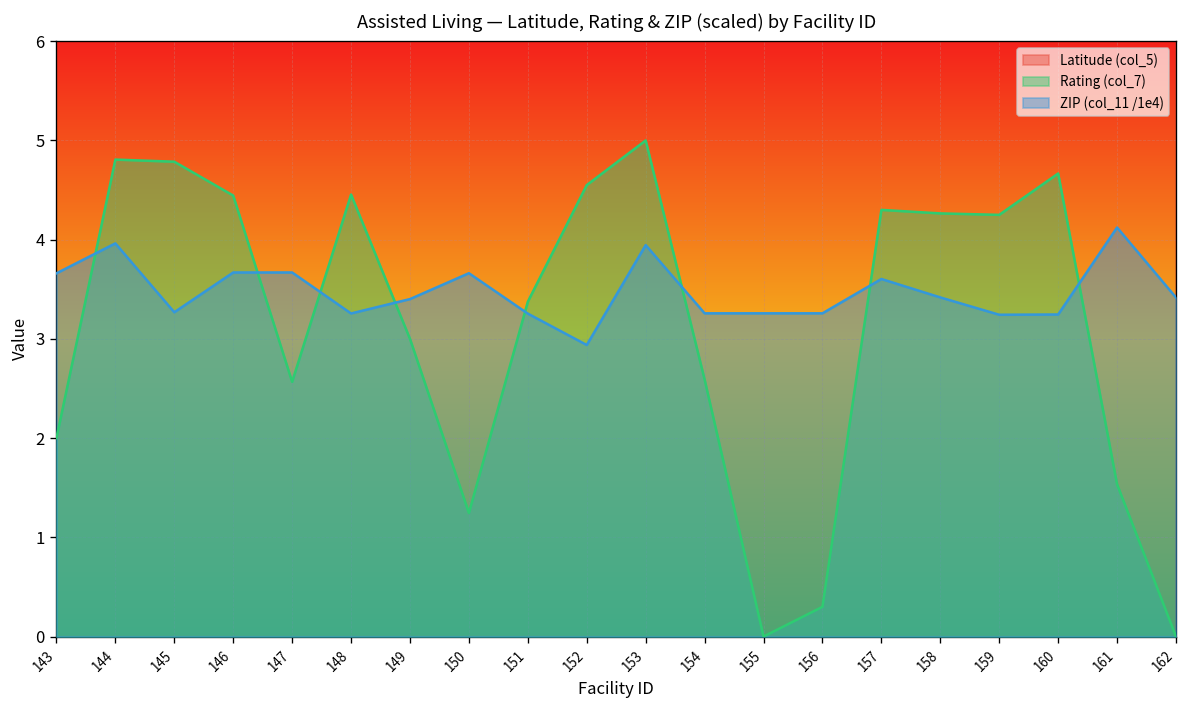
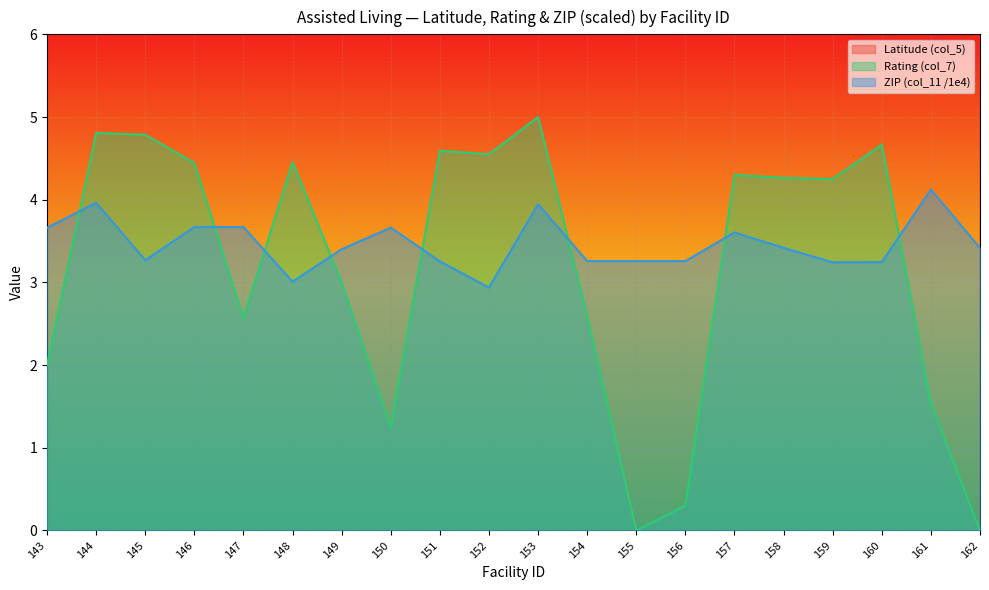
  {
    "Rating (col_7)": {
      "143": 2.0,
      "144": 4.8,
      "145": 4.8,
      "146": 4.4,
      "147": 2.6,
      "148": 4.5,
      "149": 3.0,
      "150": 1.2,
-     "151": 3.4,
+     "151": 4.6,
      "152": 4.5,
      "153": 5.0,
      "154": 2.6,
      "155": 0.0,
      "156": 0.3,
      "157": 4.3,
      "158": 4.3,
      "159": 4.3,
      "160": 4.7,
      "161": 1.5,
      "162": 0.0
    },
    "ZIP (col_11 /1e4)": {
      "143": 3.7,
      "144": 4.0,
      "145": 3.3,
      "146": 3.7,
      "147": 3.7,
-     "148": 3.3,
+     "148": 3.0,
      "149": 3.4,
      "150": 3.7,
      "151": 3.3,
      "152": 2.9,
      "153": 3.9,
      "154": 3.3,
      "155": 3.3,
      "156": 3.3,
      "157": 3.6,
      "158": 3.4,
      "159": 3.2,
      "160": 3.2,
      "161": 4.1,
      "162": 3.4
    }
  }
